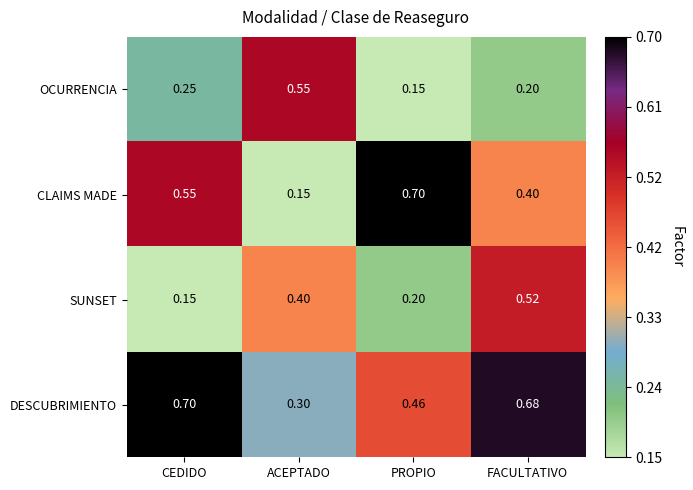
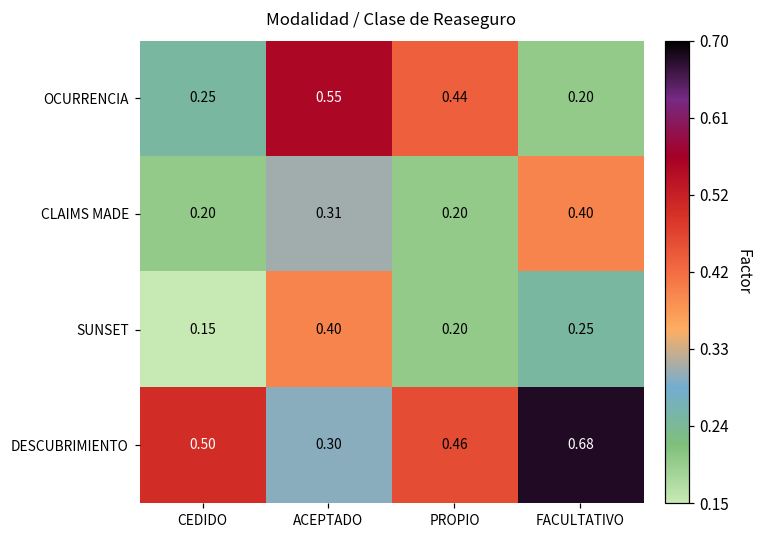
  {
    "OCURRENCIA": {
      "CEDIDO": 0.25,
      "ACEPTADO": 0.55,
-     "PROPIO": 0.15,
+     "PROPIO": 0.44,
      "FACULTATIVO": 0.20
    },
    "CLAIMS MADE": {
-     "CEDIDO": 0.55,
-     "ACEPTADO": 0.15,
-     "PROPIO": 0.70,
+     "CEDIDO": 0.20,
+     "ACEPTADO": 0.31,
+     "PROPIO": 0.20,
      "FACULTATIVO": 0.40
    },
    "SUNSET": {
      "CEDIDO": 0.15,
      "ACEPTADO": 0.40,
      "PROPIO": 0.20,
-     "FACULTATIVO": 0.52
+     "FACULTATIVO": 0.25
    },
    "DESCUBRIMIENTO": {
-     "CEDIDO": 0.70,
+     "CEDIDO": 0.50,
      "ACEPTADO": 0.30,
      "PROPIO": 0.46,
      "FACULTATIVO": 0.68
    }
  }
